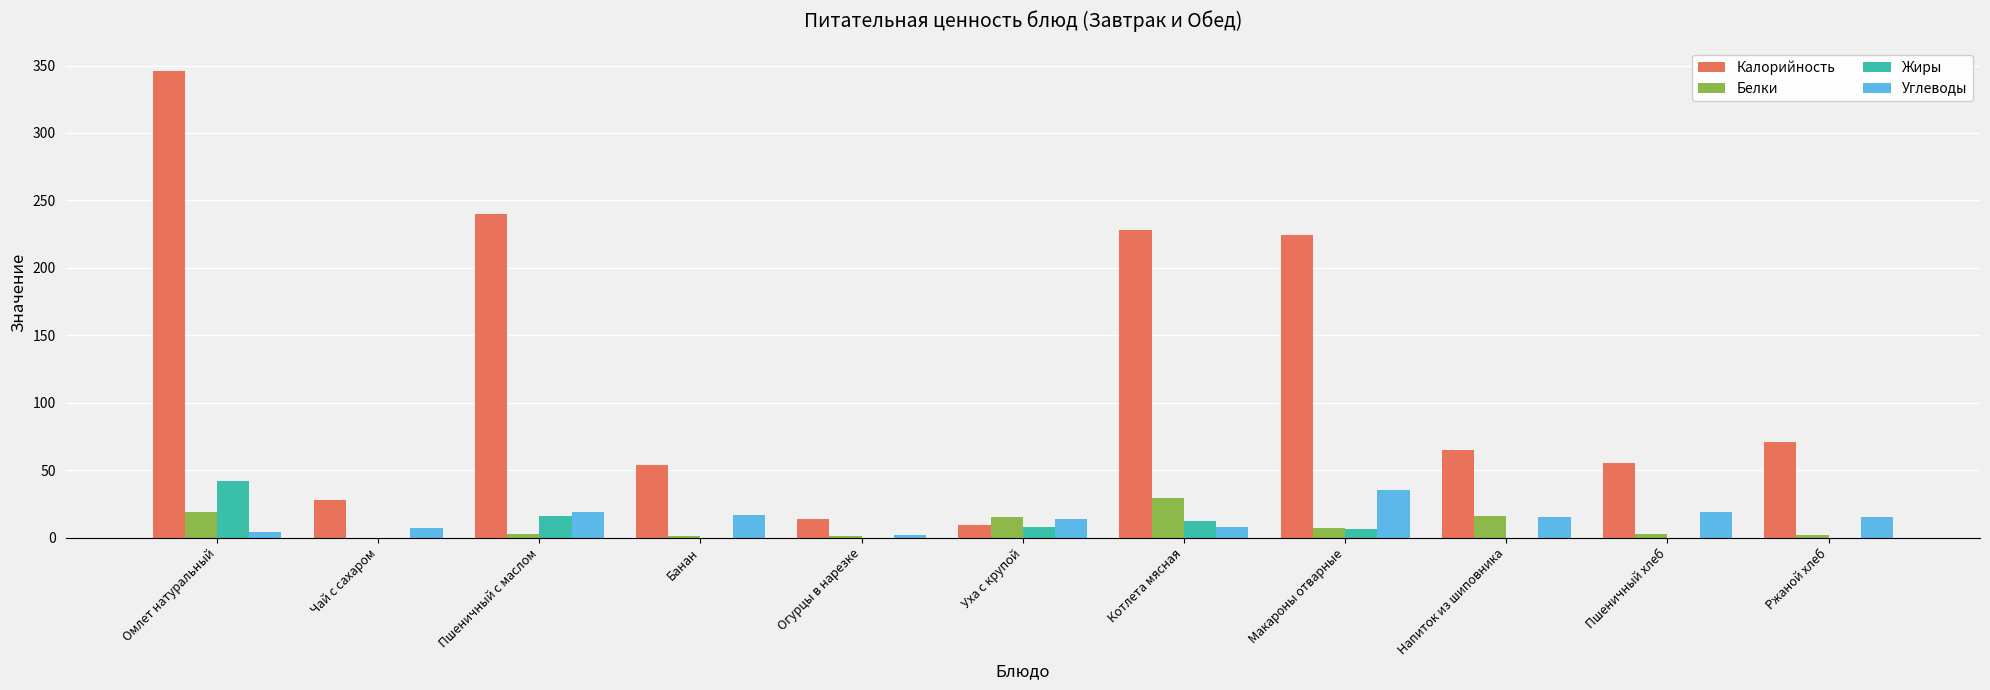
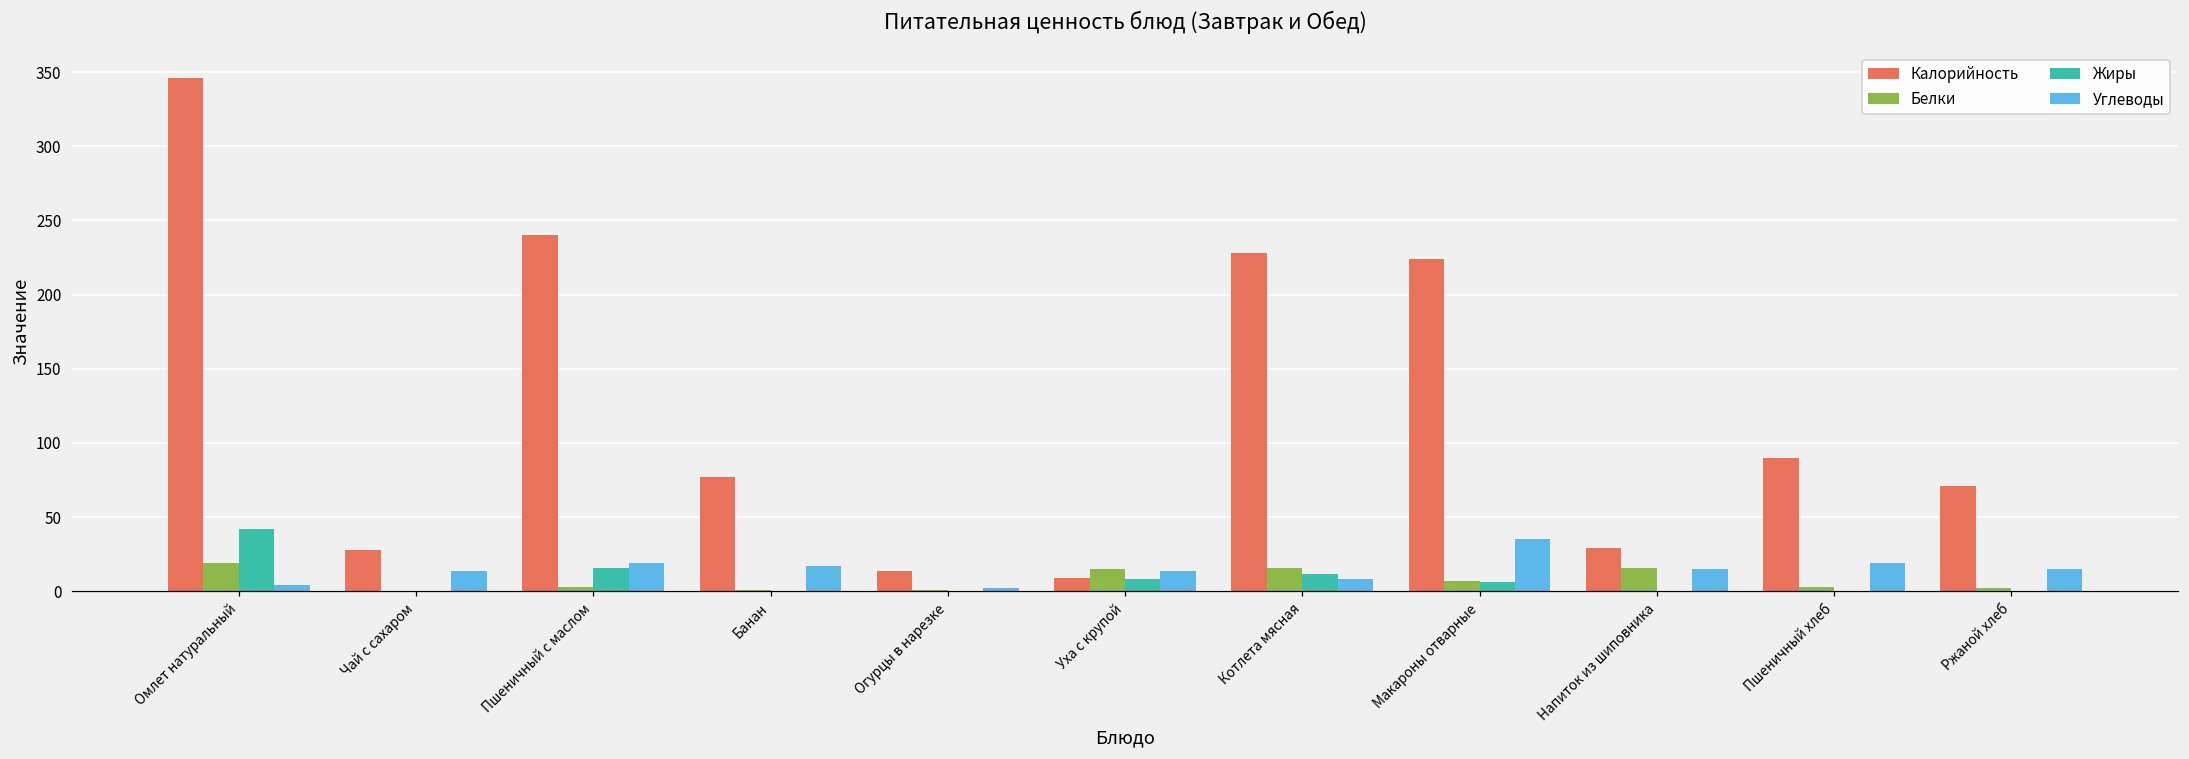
  {
    "Калорийность": {
      "Омлет натуральный": 346,
      "Чай с сахаром": 28,
      "Пшеничный с маслом": 240,
-     "Банан": 54,
+     "Банан": 77,
      "Огурцы в нарезке": 14,
      "Уха с крупой": 9,
      "Котлета мясная": 228,
      "Макароны отварные": 224,
-     "Напиток из шиповника": 65,
-     "Пшеничный хлеб": 55,
+     "Напиток из шиповника": 29,
+     "Пшеничный хлеб": 90,
      "Ржаной хлеб": 71
    },
    "Белки": {
      "Омлет натуральный": 19,
      "Чай с сахаром": 0,
      "Пшеничный с маслом": 3,
      "Уха с крупой": 15,
-     "Котлета мясная": 29,
+     "Котлета мясная": 16,
      "Макароны отварные": 7,
      "Напиток из шиповника": 16,
      "Пшеничный хлеб": 3,
      "Ржаной хлеб": 2
    },
    "Жиры": {
      "Омлет натуральный": 42,
      "Чай с сахаром": 0,
      "Пшеничный с маслом": 16,
      "Банан": 0,
      "Огурцы в нарезке": 0,
      "Уха с крупой": 8,
      "Котлета мясная": 12,
      "Макароны отварные": 6,
      "Напиток из шиповника": 0,
      "Пшеничный хлеб": 0,
      "Ржаной хлеб": 0
    },
    "Углеводы": {
      "Омлет натуральный": 4,
-     "Чай с сахаром": 7,
+     "Чай с сахаром": 14,
      "Пшеничный с маслом": 19,
      "Банан": 17,
      "Огурцы в нарезке": 2,
      "Уха с крупой": 14,
      "Котлета мясная": 8,
      "Макароны отварные": 35,
      "Напиток из шиповника": 15,
      "Пшеничный хлеб": 19,
      "Ржаной хлеб": 15
    }
  }
